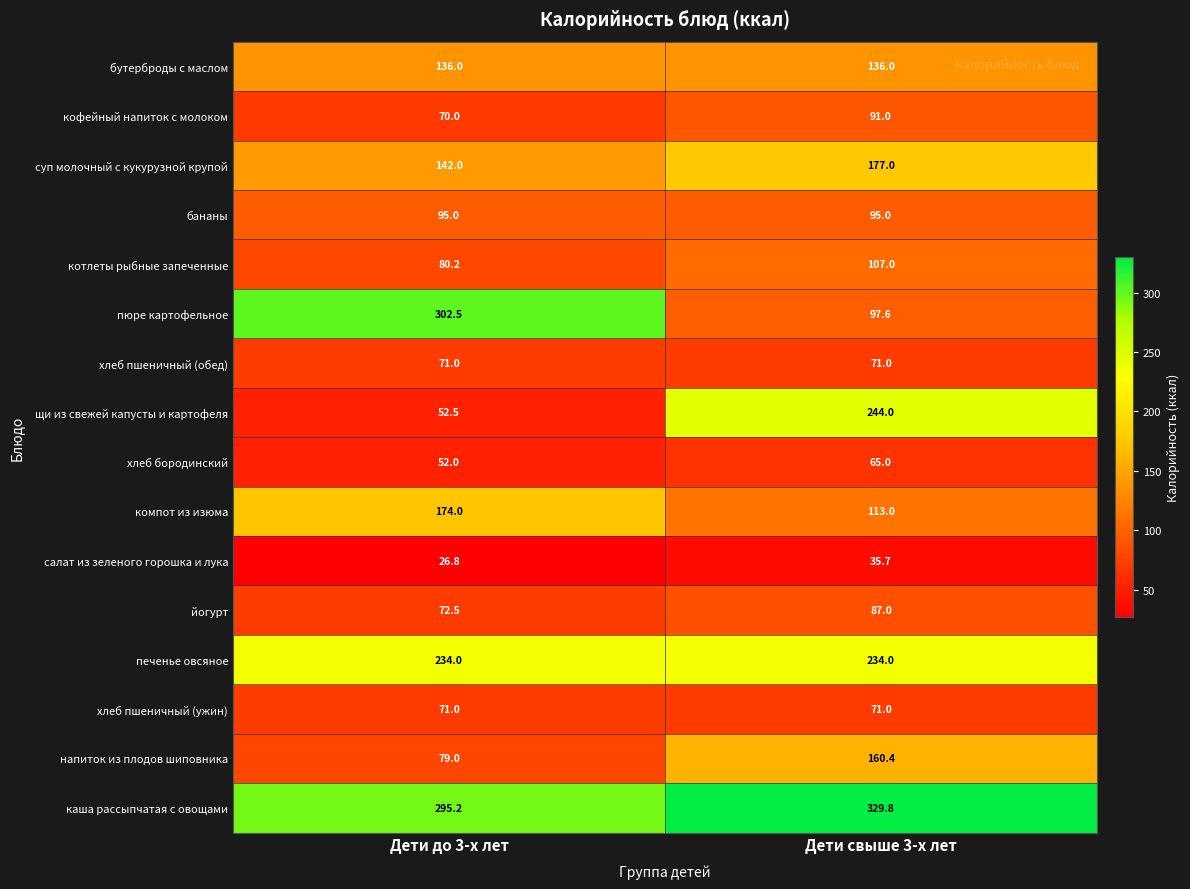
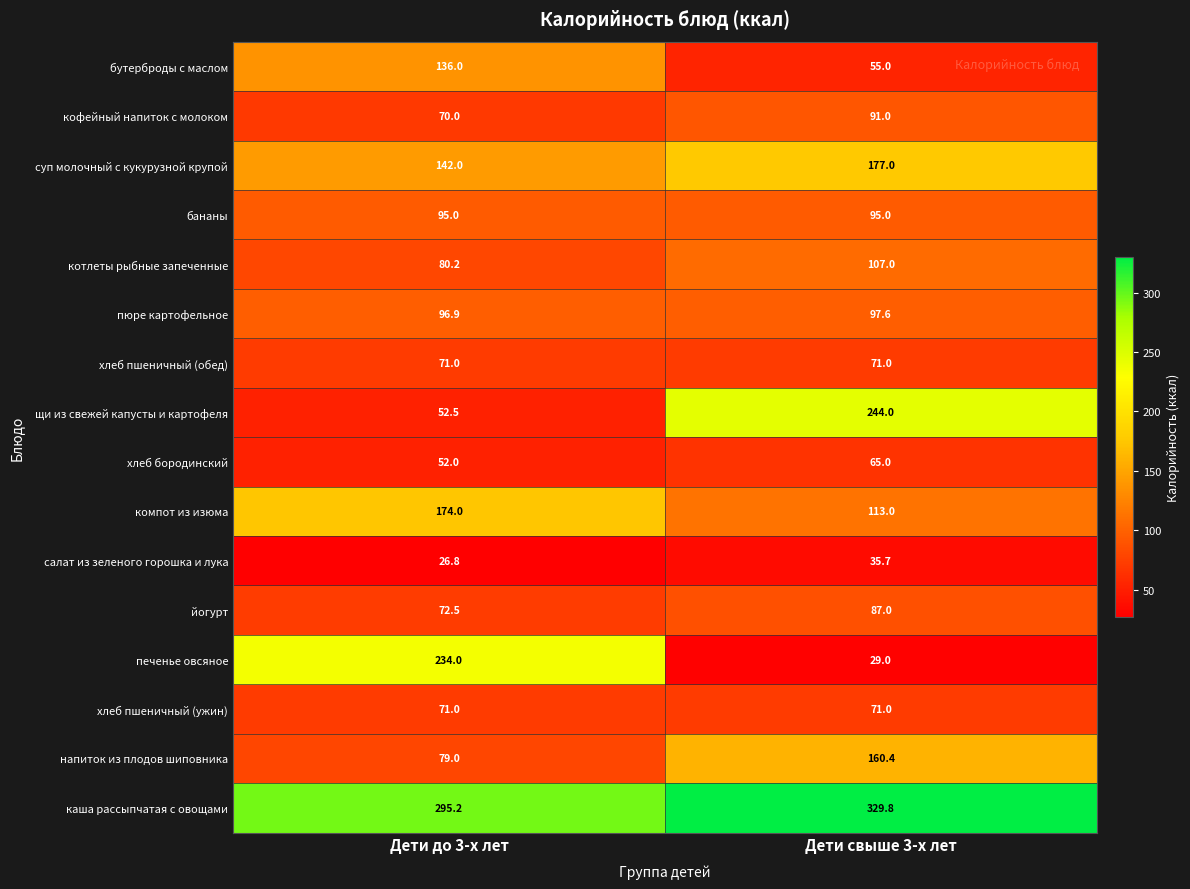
  {
    "бутерброды с маслом": {
      "Дети до 3-х лет": 136.0,
-     "Дети свыше 3-х лет": 136.0
+     "Дети свыше 3-х лет": 55.0
    },
    "кофейный напиток с молоком": {
      "Дети до 3-х лет": 70.0,
      "Дети свыше 3-х лет": 91.0
    },
    "суп молочный с кукурузной крупой": {
      "Дети до 3-х лет": 142.0,
      "Дети свыше 3-х лет": 177.0
    },
    "бананы": {
      "Дети до 3-х лет": 95.0,
      "Дети свыше 3-х лет": 95.0
    },
    "котлеты рыбные запеченные": {
      "Дети до 3-х лет": 80.2,
      "Дети свыше 3-х лет": 107.0
    },
    "пюре картофельное": {
-     "Дети до 3-х лет": 302.5,
+     "Дети до 3-х лет": 96.9,
      "Дети свыше 3-х лет": 97.6
    },
    "хлеб пшеничный (обед)": {
      "Дети до 3-х лет": 71.0,
      "Дети свыше 3-х лет": 71.0
    },
    "щи из свежей капусты и картофеля": {
      "Дети до 3-х лет": 52.5,
      "Дети свыше 3-х лет": 244.0
    },
    "хлеб бородинский": {
      "Дети до 3-х лет": 52.0,
      "Дети свыше 3-х лет": 65.0
    },
    "компот из изюма": {
      "Дети до 3-х лет": 174.0,
      "Дети свыше 3-х лет": 113.0
    },
    "салат из зеленого горошка и лука": {
      "Дети до 3-х лет": 26.8,
      "Дети свыше 3-х лет": 35.7
    },
    "йогурт": {
      "Дети до 3-х лет": 72.5,
      "Дети свыше 3-х лет": 87.0
    },
    "печенье овсяное": {
      "Дети до 3-х лет": 234.0,
-     "Дети свыше 3-х лет": 234.0
+     "Дети свыше 3-х лет": 29.0
    },
    "хлеб пшеничный (ужин)": {
      "Дети до 3-х лет": 71.0,
      "Дети свыше 3-х лет": 71.0
    },
    "напиток из плодов шиповника": {
      "Дети до 3-х лет": 79.0,
      "Дети свыше 3-х лет": 160.4
    },
    "каша рассыпчатая с овощами": {
      "Дети до 3-х лет": 295.2,
      "Дети свыше 3-х лет": 329.8
    }
  }
